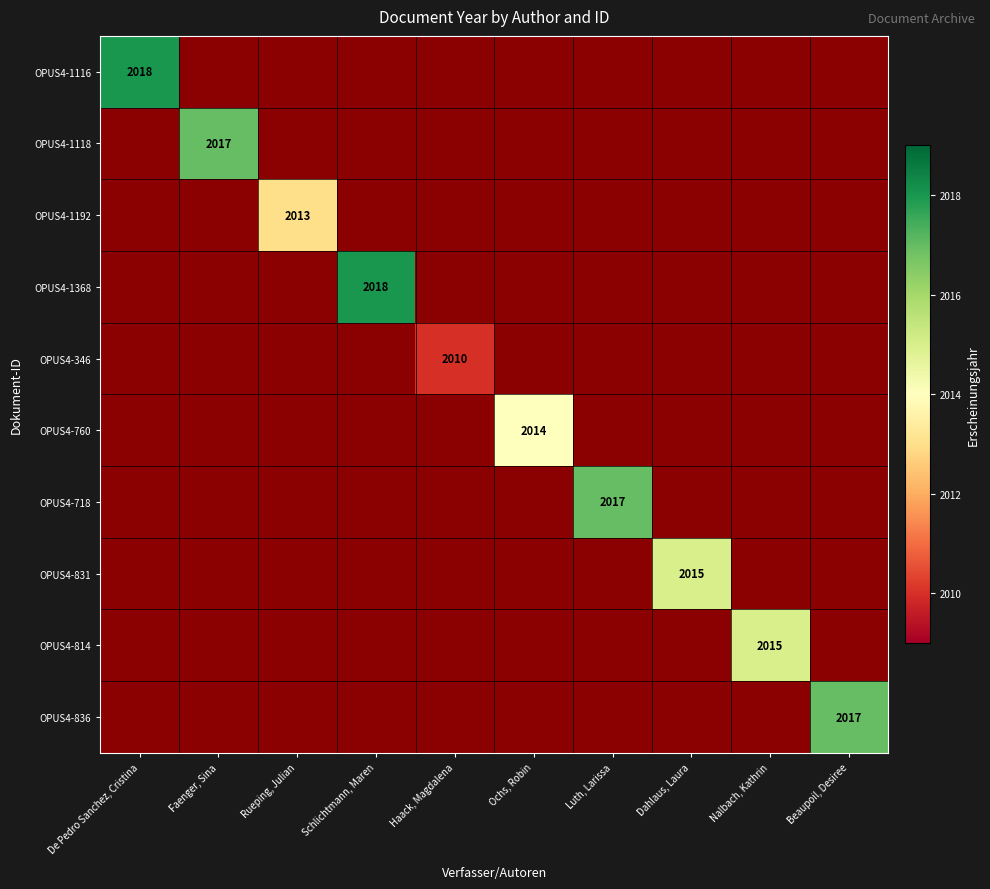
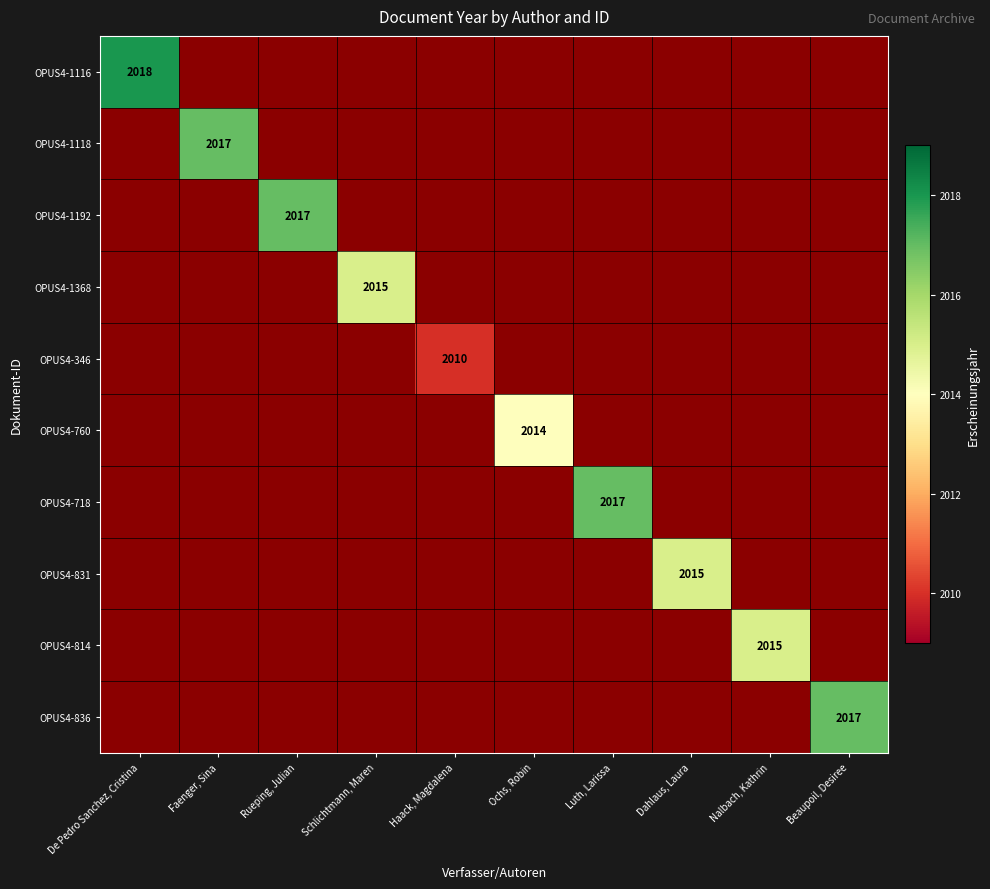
  {
    "OPUS4-1116": {
      "De Pedro Sanchez, Cristina": 2018
    },
    "OPUS4-1118": {
      "Faenger, Sina": 2017
    },
    "OPUS4-1192": {
-     "Rueping, Julian": 2013
+     "Rueping, Julian": 2017
    },
    "OPUS4-1368": {
-     "Schlichtmann, Maren": 2018
+     "Schlichtmann, Maren": 2015
    },
    "OPUS4-346": {
      "Haack, Magdalena": 2010
    },
    "OPUS4-760": {
      "Ochs, Robin": 2014
    },
    "OPUS4-718": {
      "Luth, Larissa": 2017
    },
    "OPUS4-831": {
      "Dahlaus, Laura": 2015
    },
    "OPUS4-814": {
      "Nalbach, Kathrin": 2015
    },
    "OPUS4-836": {
      "Beaupoil, Desiree": 2017
    }
  }
